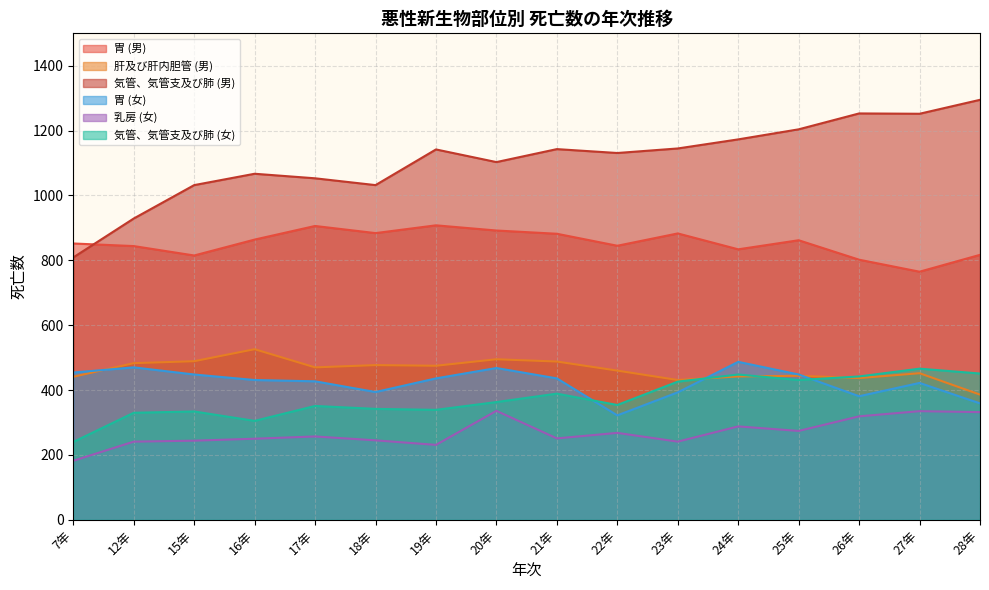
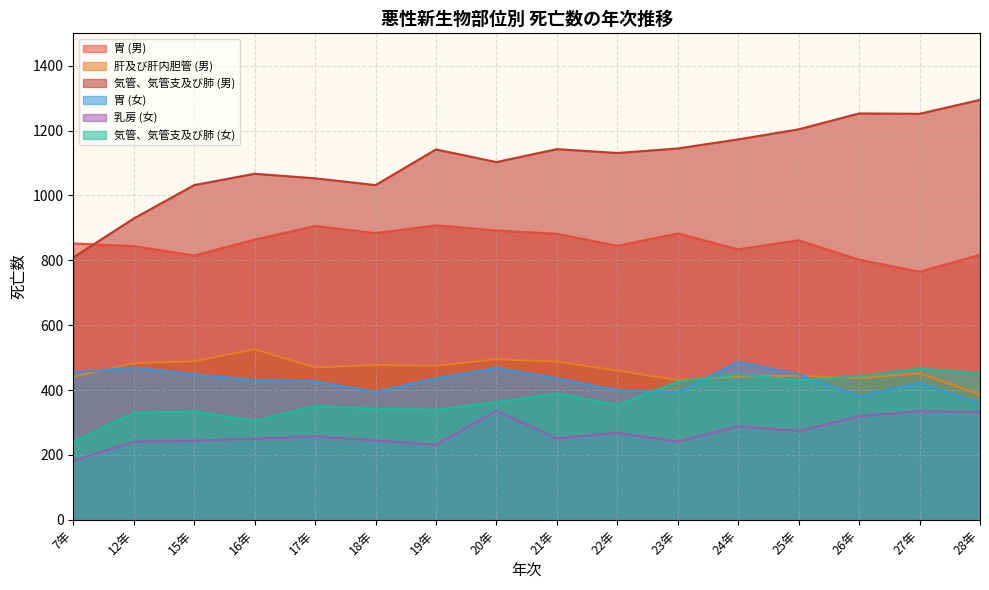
  {
    "胃 (女)": {
      "7年": 450,
      "12年": 470,
      "15年": 450,
      "16年": 430,
      "17年": 430,
      "18年": 390,
      "19年": 440,
      "20年": 470,
      "21年": 440,
-     "22年": 320,
+     "22年": 400,
      "23年": 390,
      "24年": 490,
      "26年": 380,
      "27年": 420,
      "28年": 360
    },
    "乳房 (女)": {
      "7年": 180,
      "12年": 240,
      "15年": 240,
      "16年": 250,
      "17年": 260,
      "18年": 250,
      "19年": 230,
      "20年": 340,
      "21年": 250,
      "22年": 270,
      "23年": 240,
      "24年": 290,
      "25年": 270,
      "26年": 320,
      "27年": 340,
      "28年": 330
    },
    "気管、気管支及び肺 (女)": {
      "7年": 240,
      "12年": 330,
      "15年": 330,
      "16年": 310,
      "17年": 350,
      "18年": 340,
      "19年": 340,
      "20年": 360,
      "21年": 390,
      "22年": 350,
      "25年": 430,
      "27年": 470,
      "28年": 450
    }
  }
